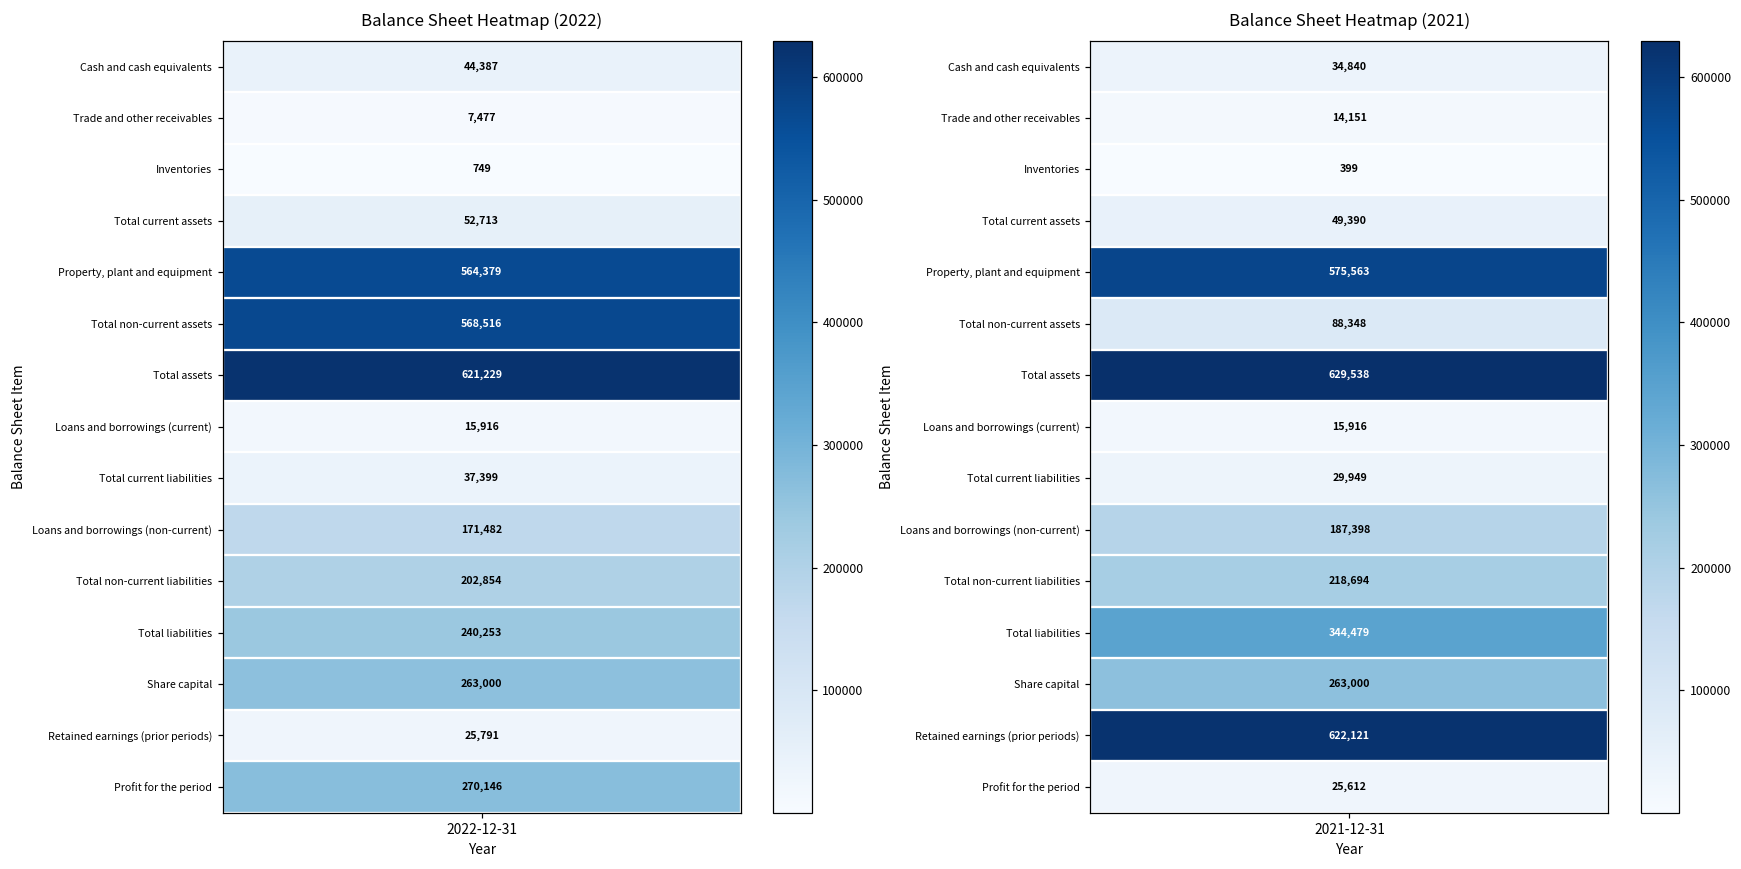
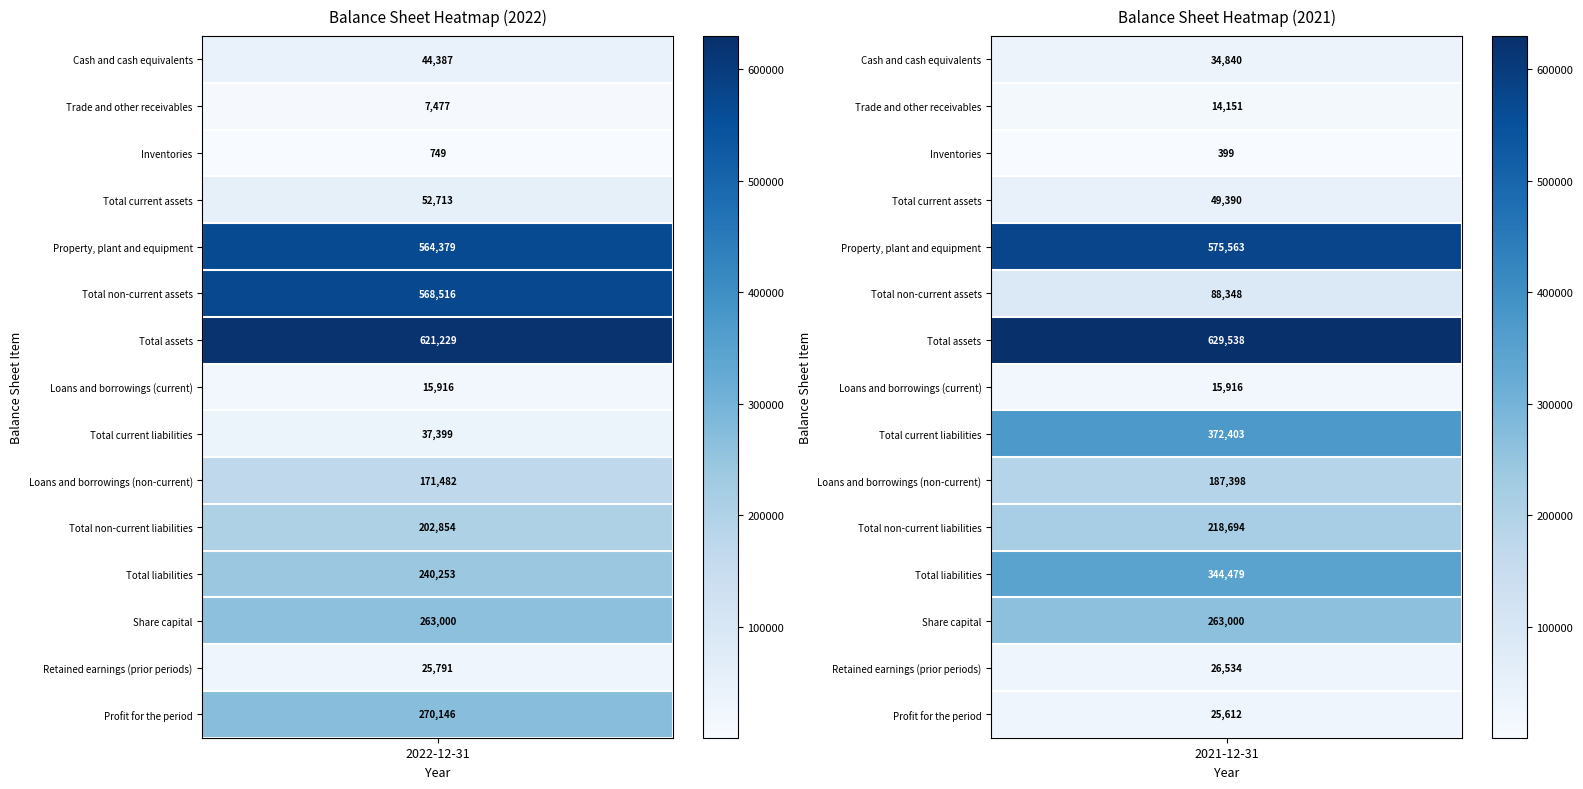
  {
    "Balance Sheet Heatmap (2022)": {
      "Cash and cash equivalents": {
        "2022-12-31": "44,387"
      },
      "Trade and other receivables": {
        "2022-12-31": "7,477"
      },
      "Inventories": {
        "2022-12-31": "749"
      },
      "Total current assets": {
        "2022-12-31": "52,713"
      },
      "Property, plant and equipment": {
        "2022-12-31": "564,379"
      },
      "Total non-current assets": {
        "2022-12-31": "568,516"
      },
      "Total assets": {
        "2022-12-31": "621,229"
      },
      "Loans and borrowings (current)": {
        "2022-12-31": "15,916"
      },
      "Total current liabilities": {
        "2022-12-31": "37,399"
      },
      "Loans and borrowings (non-current)": {
        "2022-12-31": "171,482"
      },
      "Total non-current liabilities": {
        "2022-12-31": "202,854"
      },
      "Total liabilities": {
        "2022-12-31": "240,253"
      },
      "Share capital": {
        "2022-12-31": "263,000"
      },
      "Retained earnings (prior periods)": {
        "2022-12-31": "25,791"
      },
      "Profit for the period": {
        "2022-12-31": "270,146"
      }
    },
    "Balance Sheet Heatmap (2021)": {
      "Cash and cash equivalents": {
        "2021-12-31": "34,840"
      },
      "Trade and other receivables": {
        "2021-12-31": "14,151"
      },
      "Inventories": {
        "2021-12-31": "399"
      },
      "Total current assets": {
        "2021-12-31": "49,390"
      },
      "Property, plant and equipment": {
        "2021-12-31": "575,563"
      },
      "Total non-current assets": {
        "2021-12-31": "88,348"
      },
      "Total assets": {
        "2021-12-31": "629,538"
      },
      "Loans and borrowings (current)": {
        "2021-12-31": "15,916"
      },
      "Total current liabilities": {
-       "2021-12-31": "29,949"
+       "2021-12-31": "372,403"
      },
      "Loans and borrowings (non-current)": {
        "2021-12-31": "187,398"
      },
      "Total non-current liabilities": {
        "2021-12-31": "218,694"
      },
      "Total liabilities": {
        "2021-12-31": "344,479"
      },
      "Share capital": {
        "2021-12-31": "263,000"
      },
      "Retained earnings (prior periods)": {
-       "2021-12-31": "622,121"
+       "2021-12-31": "26,534"
      },
      "Profit for the period": {
        "2021-12-31": "25,612"
      }
    }
  }
